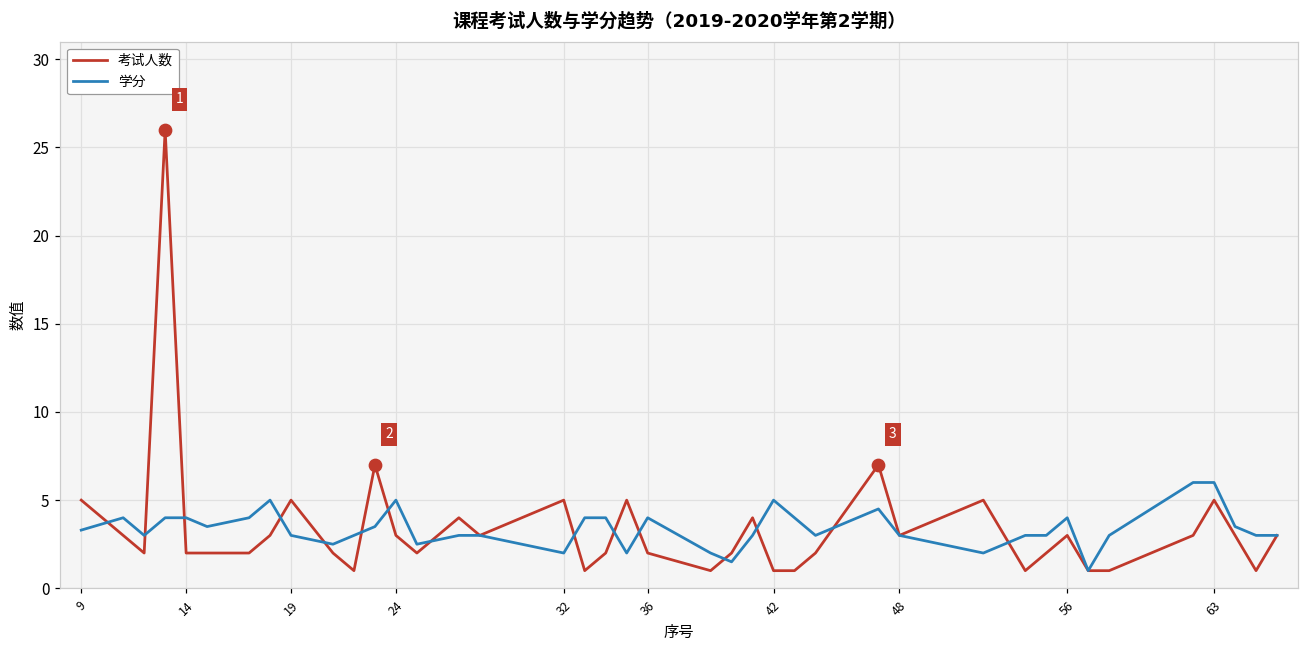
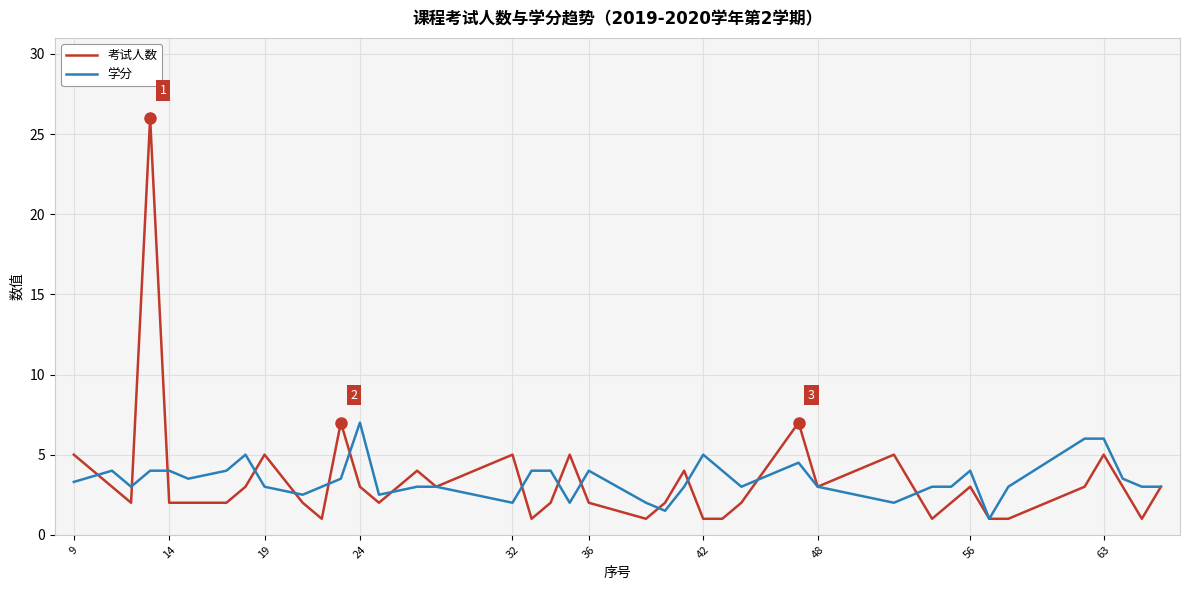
  {
    "学分": {
      "9": 3.3,
      "14": 4,
      "19": 3,
-     "24": 5,
+     "24": 7,
      "32": 2,
      "36": 4,
      "42": 5,
      "56": 4,
      "63": 6
    }
  }
